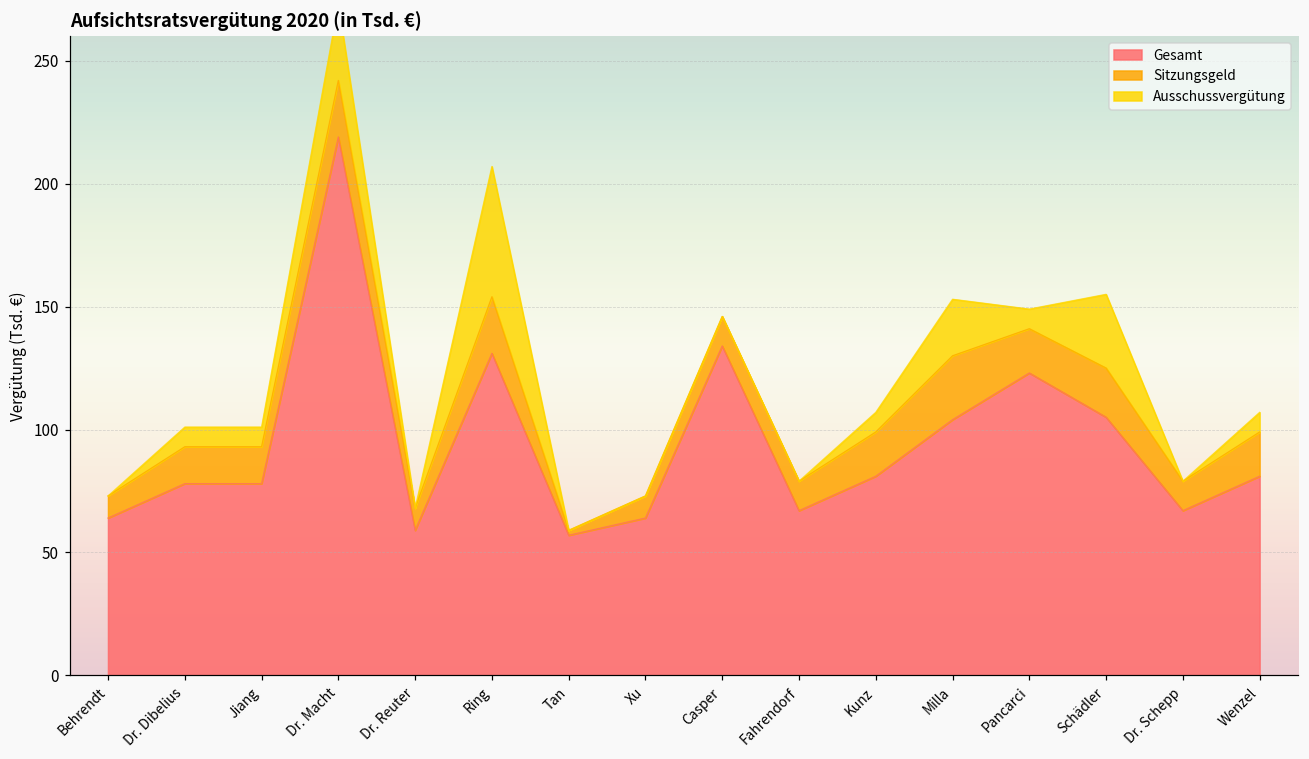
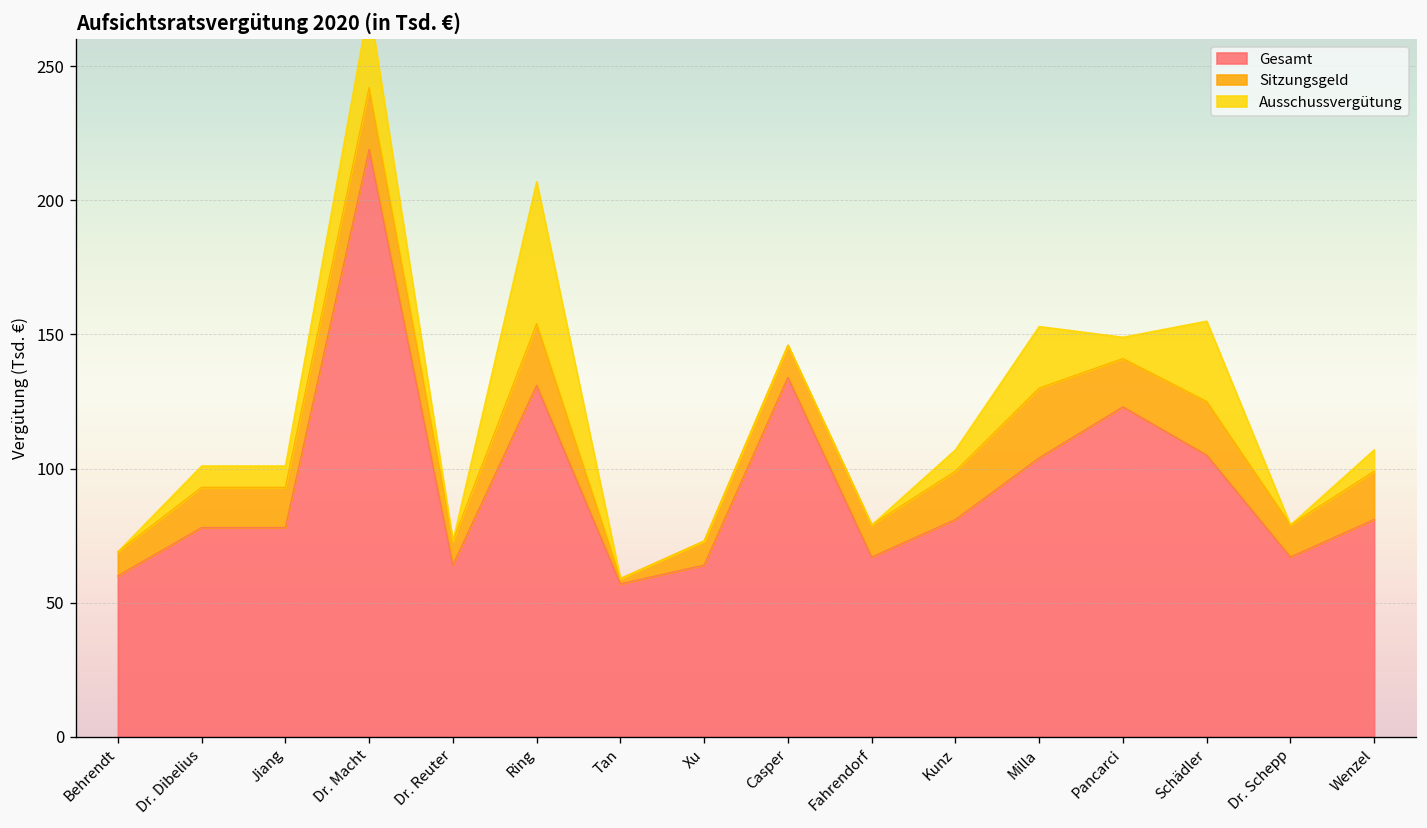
  {
    "Gesamt": {
-     "Behrendt": 64,
+     "Behrendt": 60,
      "Dr. Dibelius": 78,
      "Jiang": 78,
      "Dr. Macht": 219,
-     "Dr. Reuter": 59,
+     "Dr. Reuter": 64,
      "Ring": 131,
      "Tan": 57,
      "Xu": 64,
      "Casper": 134,
      "Fahrendorf": 67,
      "Kunz": 81,
      "Milla": 104,
      "Pancarci": 123,
      "Schädler": 105,
      "Dr. Schepp": 67,
      "Wenzel": 81
    }
  }
